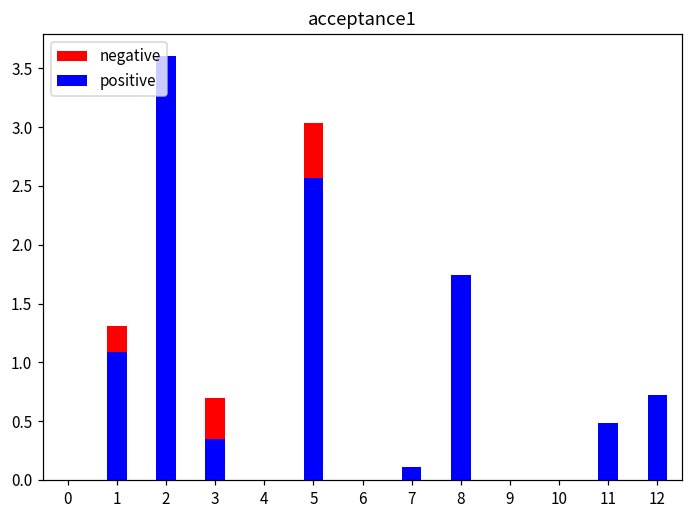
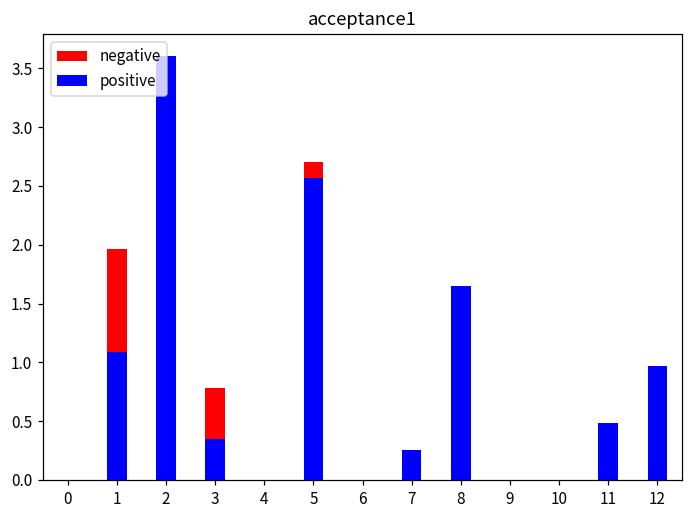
  {
    "negative": {
      "0": 0.00,
-     "1": 1.31,
-     "3": 0.70,
+     "1": 1.97,
+     "3": 0.78,
      "4": 0.00,
-     "5": 3.04,
+     "5": 2.70,
      "6": 0.00,
      "9": 0.00,
      "10": 0.00
    },
    "positive": {
      "0": 0.00,
      "4": 0.00,
      "6": 0.00,
-     "7": 0.11,
-     "8": 1.74,
+     "7": 0.25,
+     "8": 1.65,
      "9": 0.00,
      "10": 0.00,
      "11": 0.48,
-     "12": 0.72
+     "12": 0.97
    }
  }
